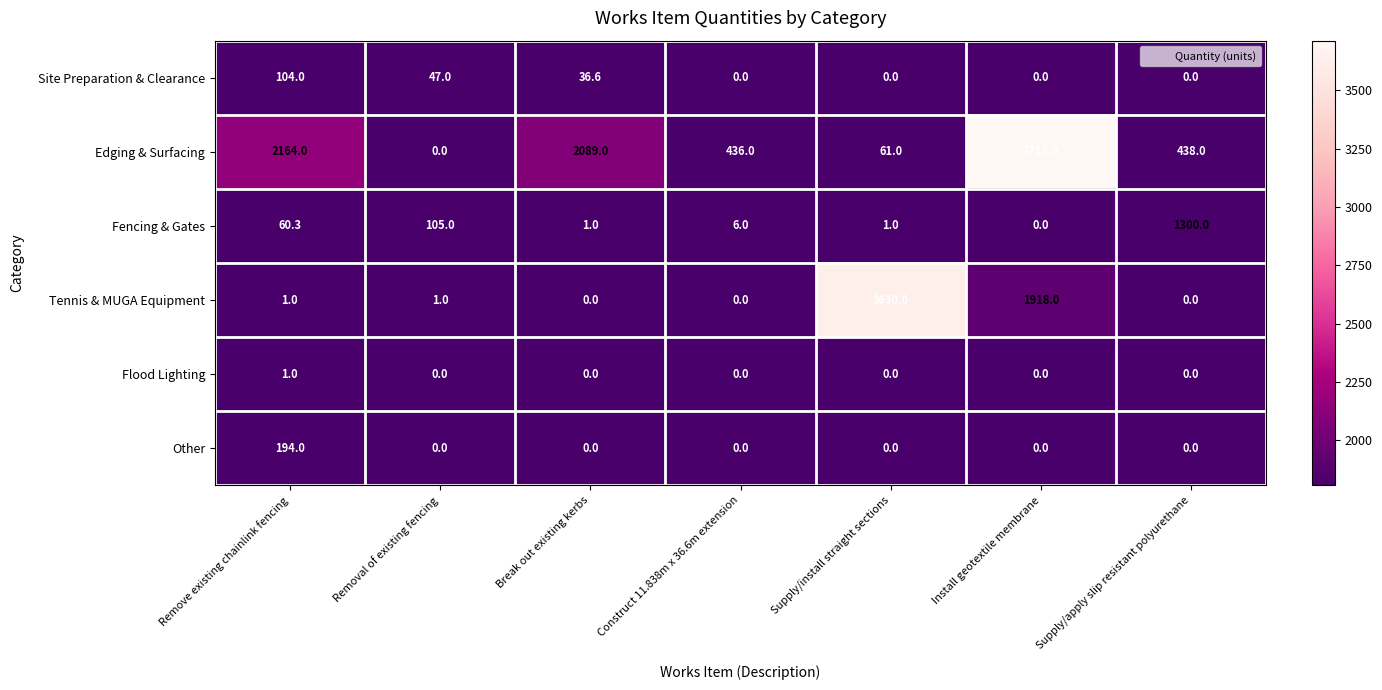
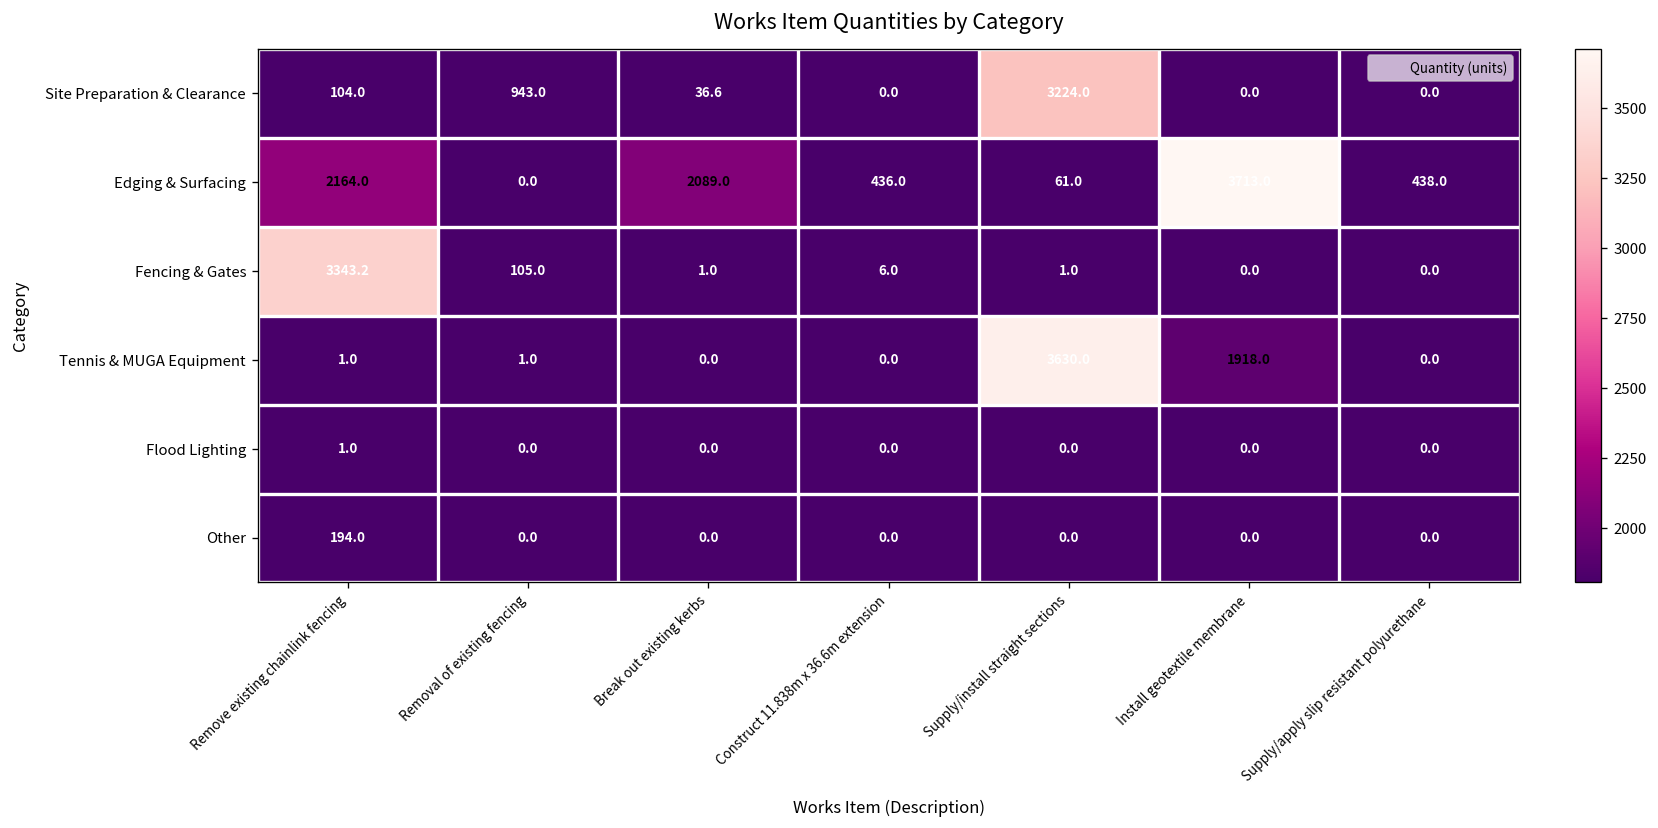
  {
    "Site Preparation & Clearance": {
      "Remove existing chainlink fencing": 104.0,
-     "Removal of existing fencing": 47.0,
+     "Removal of existing fencing": 943.0,
      "Break out existing kerbs": 36.6,
      "Construct 11.838m x 36.6m extension": 0.0,
-     "Supply/install straight sections": 0.0,
+     "Supply/install straight sections": 3224.0,
      "Install geotextile membrane": 0.0,
      "Supply/apply slip resistant polyurethane": 0.0
    },
    "Edging & Surfacing": {
      "Remove existing chainlink fencing": 2164.0,
      "Removal of existing fencing": 0.0,
      "Break out existing kerbs": 2089.0,
      "Construct 11.838m x 36.6m extension": 436.0,
      "Supply/install straight sections": 61.0,
      "Supply/apply slip resistant polyurethane": 438.0
    },
    "Fencing & Gates": {
-     "Remove existing chainlink fencing": 60.3,
+     "Remove existing chainlink fencing": 3343.2,
      "Removal of existing fencing": 105.0,
      "Break out existing kerbs": 1.0,
      "Construct 11.838m x 36.6m extension": 6.0,
      "Supply/install straight sections": 1.0,
      "Install geotextile membrane": 0.0,
-     "Supply/apply slip resistant polyurethane": 1300.0
+     "Supply/apply slip resistant polyurethane": 0.0
    },
    "Tennis & MUGA Equipment": {
      "Remove existing chainlink fencing": 1.0,
      "Removal of existing fencing": 1.0,
      "Break out existing kerbs": 0.0,
      "Construct 11.838m x 36.6m extension": 0.0,
      "Install geotextile membrane": 1918.0,
      "Supply/apply slip resistant polyurethane": 0.0
    },
    "Flood Lighting": {
      "Remove existing chainlink fencing": 1.0,
      "Removal of existing fencing": 0.0,
      "Break out existing kerbs": 0.0,
      "Construct 11.838m x 36.6m extension": 0.0,
      "Supply/install straight sections": 0.0,
      "Install geotextile membrane": 0.0,
      "Supply/apply slip resistant polyurethane": 0.0
    },
    "Other": {
      "Remove existing chainlink fencing": 194.0,
      "Removal of existing fencing": 0.0,
      "Break out existing kerbs": 0.0,
      "Construct 11.838m x 36.6m extension": 0.0,
      "Supply/install straight sections": 0.0,
      "Install geotextile membrane": 0.0,
      "Supply/apply slip resistant polyurethane": 0.0
    }
  }
